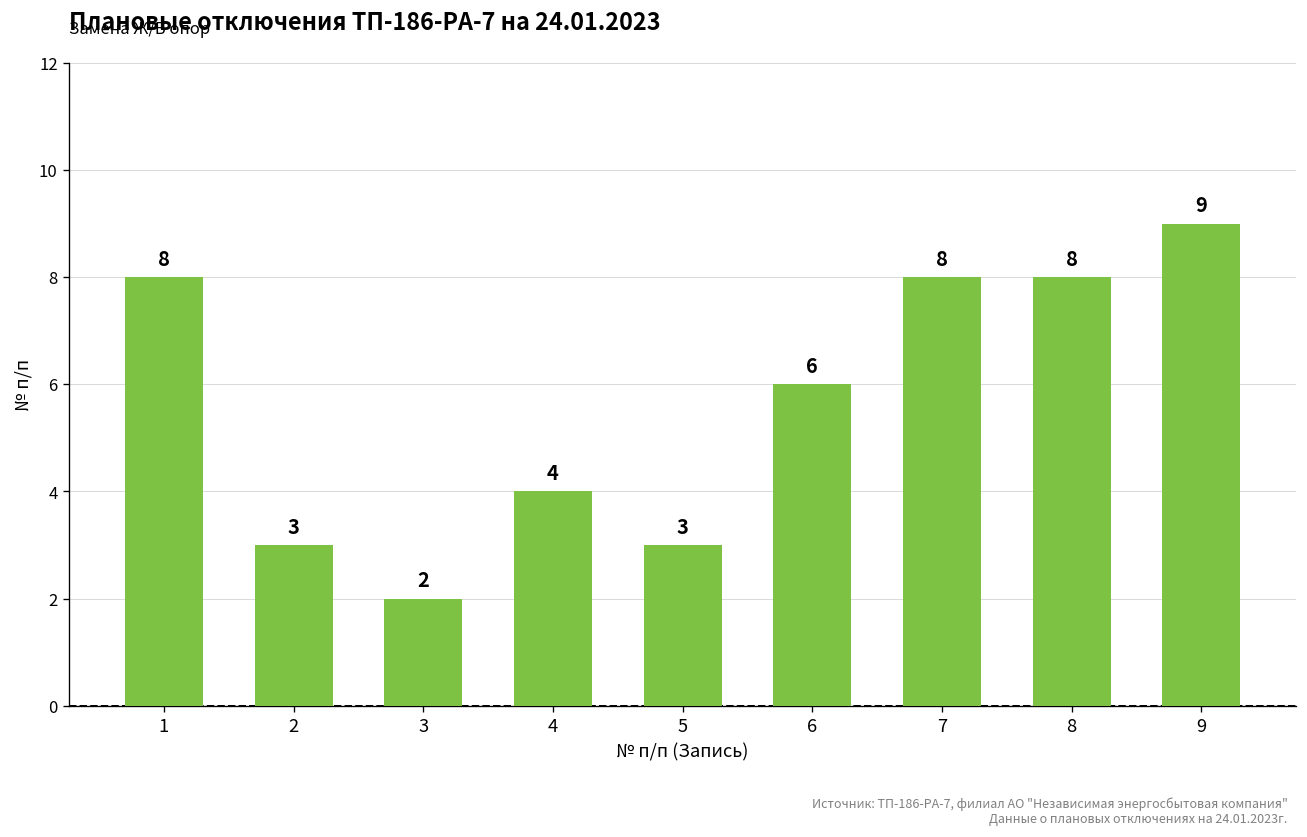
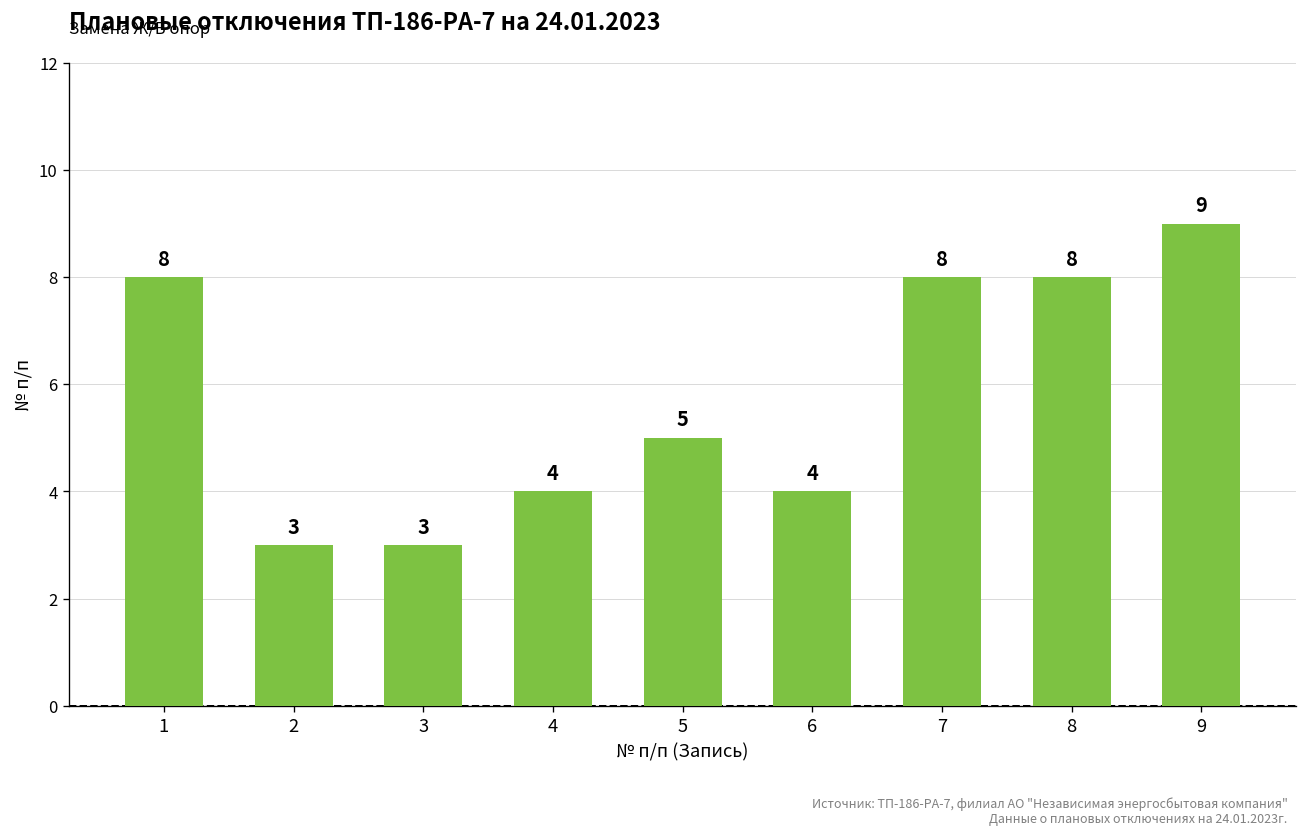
  {
    "1": 8,
    "2": 3,
-   "3": 2,
+   "3": 3,
    "4": 4,
-   "5": 3,
-   "6": 6,
+   "5": 5,
+   "6": 4,
    "7": 8,
    "8": 8,
    "9": 9
  }
